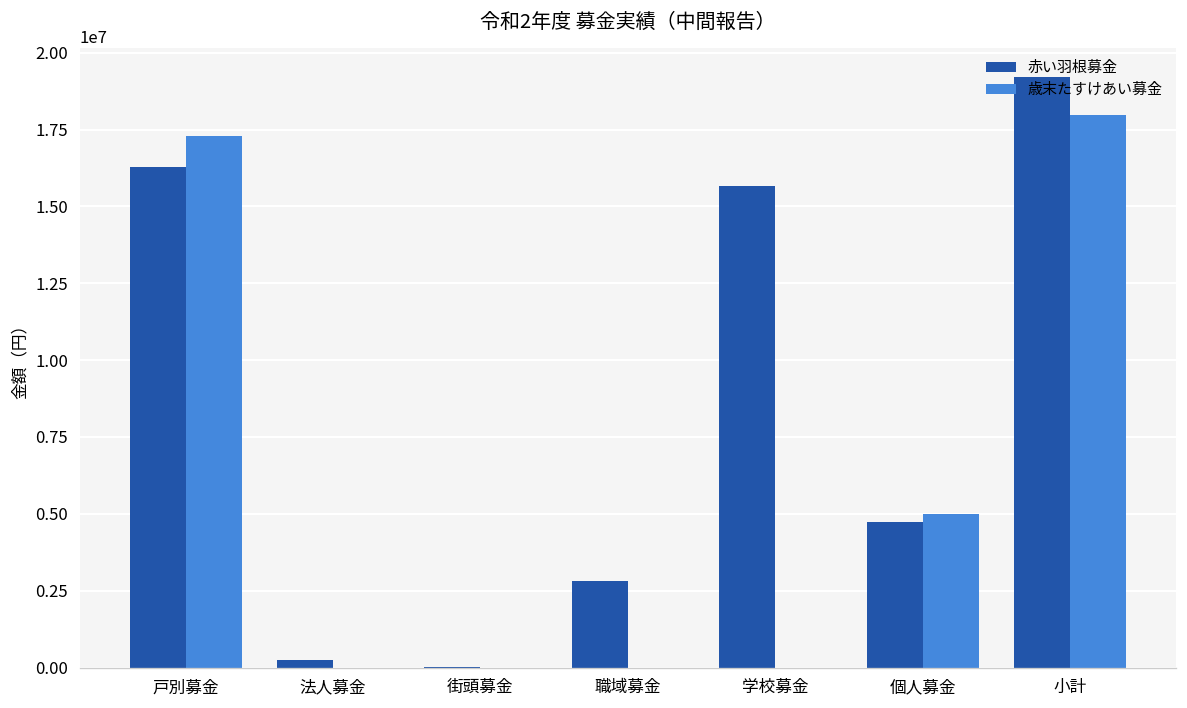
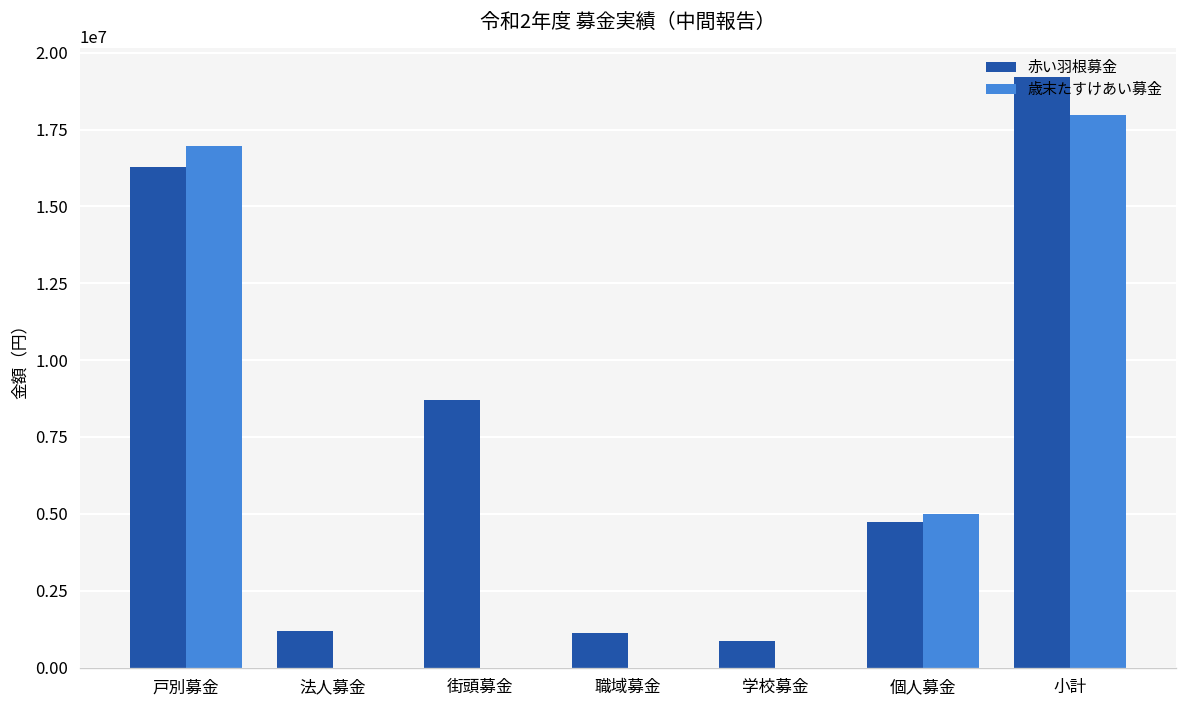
  {
    "赤い羽根募金": {
      "戸別募金": 16300000,
-     "法人募金": 200000,
-     "街頭募金": 0,
-     "職域募金": 2800000,
-     "学校募金": 15700000,
+     "法人募金": 1200000,
+     "街頭募金": 8700000,
+     "職域募金": 1100000,
+     "学校募金": 900000,
      "個人募金": 4700000,
      "小計": 19200000
    },
    "歳末たすけあい募金": {
-     "戸別募金": 17300000,
+     "戸別募金": 17000000,
      "法人募金": 0,
      "街頭募金": 0,
      "職域募金": 0,
      "学校募金": 0,
      "個人募金": 5000000,
      "小計": 18000000
    }
  }
